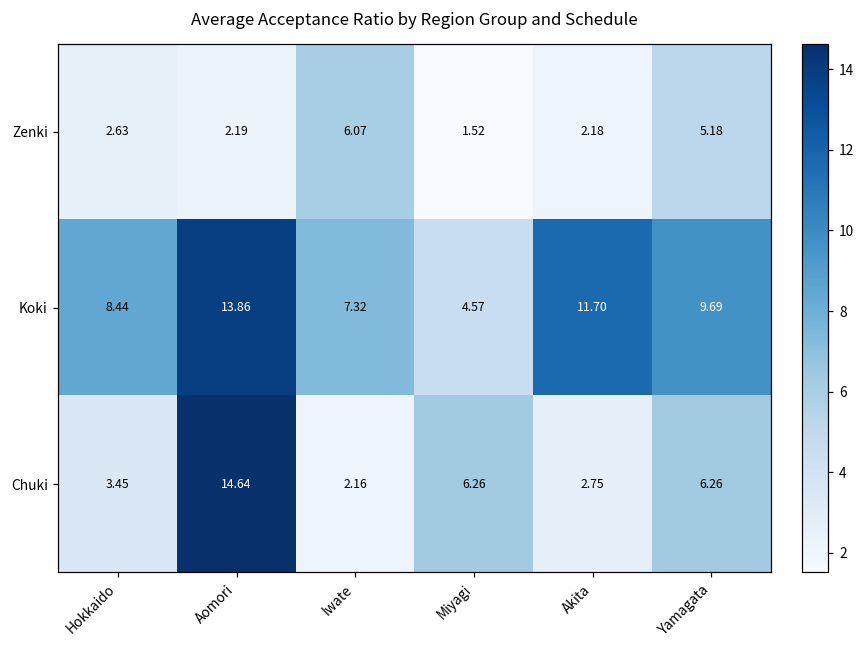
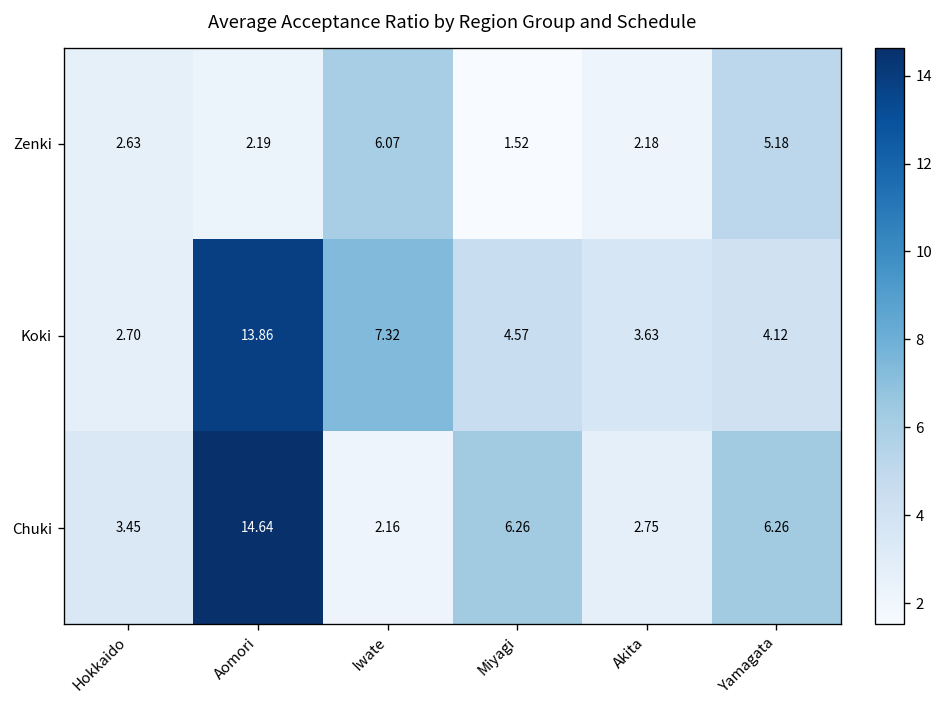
  {
    "Zenki": {
      "Hokkaido": 2.63,
      "Aomori": 2.19,
      "Iwate": 6.07,
      "Miyagi": 1.52,
      "Akita": 2.18,
      "Yamagata": 5.18
    },
    "Koki": {
-     "Hokkaido": 8.44,
+     "Hokkaido": 2.70,
      "Aomori": 13.86,
      "Iwate": 7.32,
      "Miyagi": 4.57,
-     "Akita": 11.70,
-     "Yamagata": 9.69
+     "Akita": 3.63,
+     "Yamagata": 4.12
    },
    "Chuki": {
      "Hokkaido": 3.45,
      "Aomori": 14.64,
      "Iwate": 2.16,
      "Miyagi": 6.26,
      "Akita": 2.75,
      "Yamagata": 6.26
    }
  }
